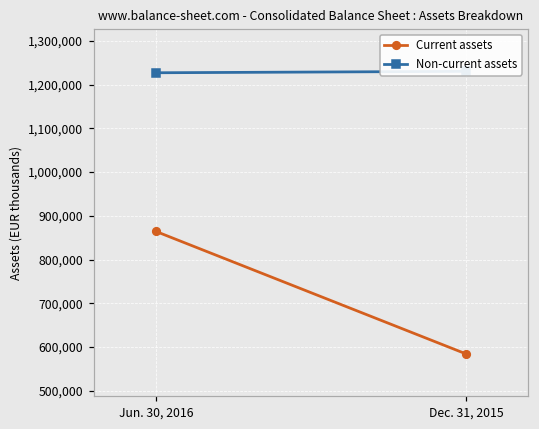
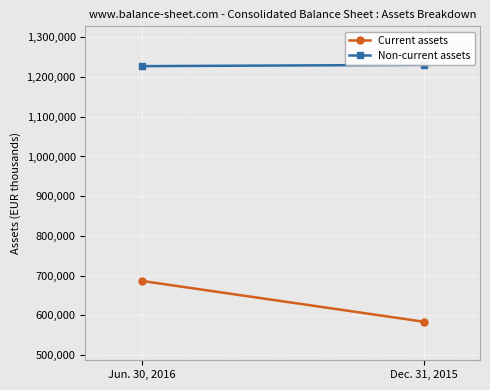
  {
    "Current assets": {
-     "Jun. 30, 2016": "860,000",
+     "Jun. 30, 2016": "690,000",
      "Dec. 31, 2015": "580,000"
    },
    "Non-current assets": {
      "Jun. 30, 2016": "1,230,000"
    }
  }
